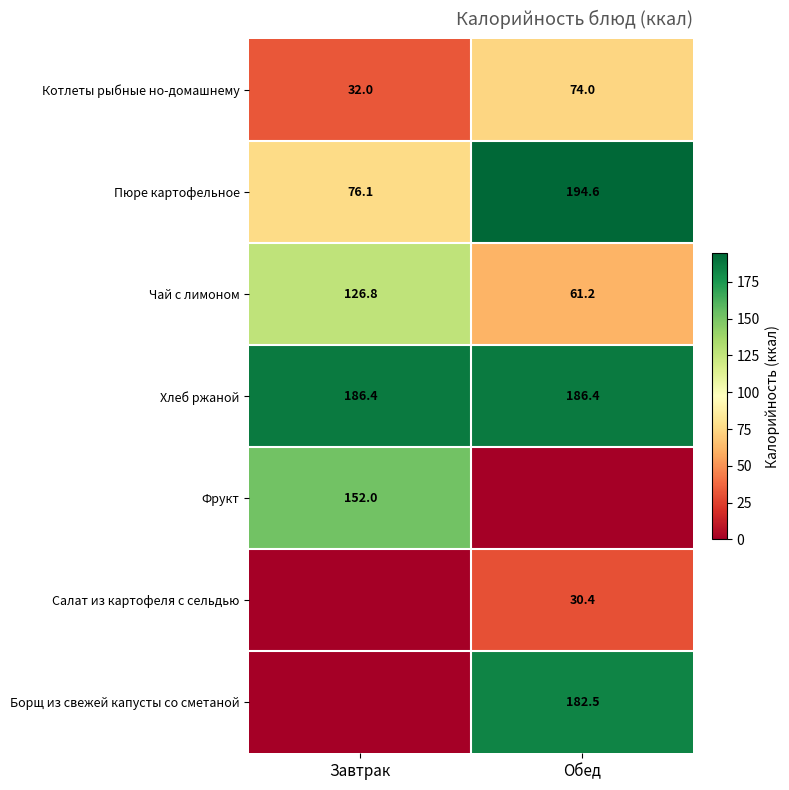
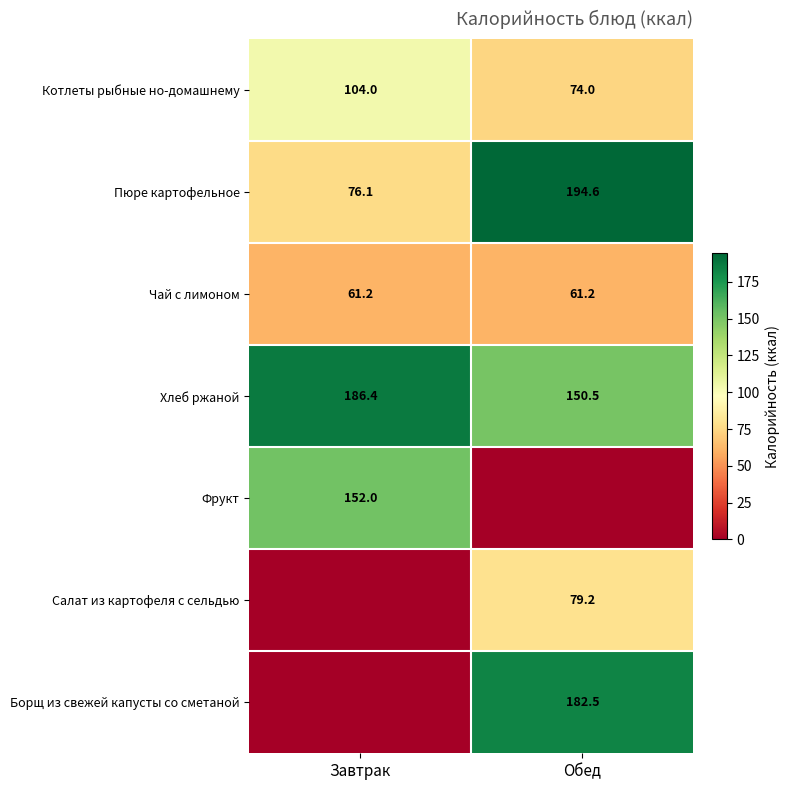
  {
    "Котлеты рыбные но-домашнему": {
-     "Завтрак": 32.0,
+     "Завтрак": 104.0,
      "Обед": 74.0
    },
    "Пюре картофельное": {
      "Завтрак": 76.1,
      "Обед": 194.6
    },
    "Чай с лимоном": {
-     "Завтрак": 126.8,
+     "Завтрак": 61.2,
      "Обед": 61.2
    },
    "Хлеб ржаной": {
      "Завтрак": 186.4,
-     "Обед": 186.4
+     "Обед": 150.5
    },
    "Фрукт": {
      "Завтрак": 152.0
    },
    "Салат из картофеля с сельдью": {
-     "Обед": 30.4
+     "Обед": 79.2
    },
    "Борщ из свежей капусты со сметаной": {
      "Обед": 182.5
    }
  }
